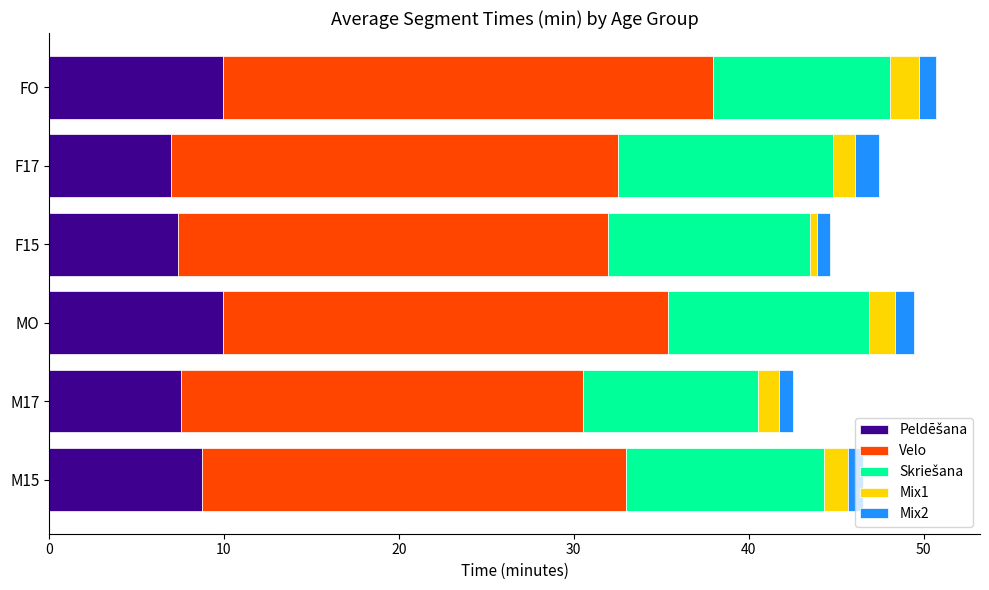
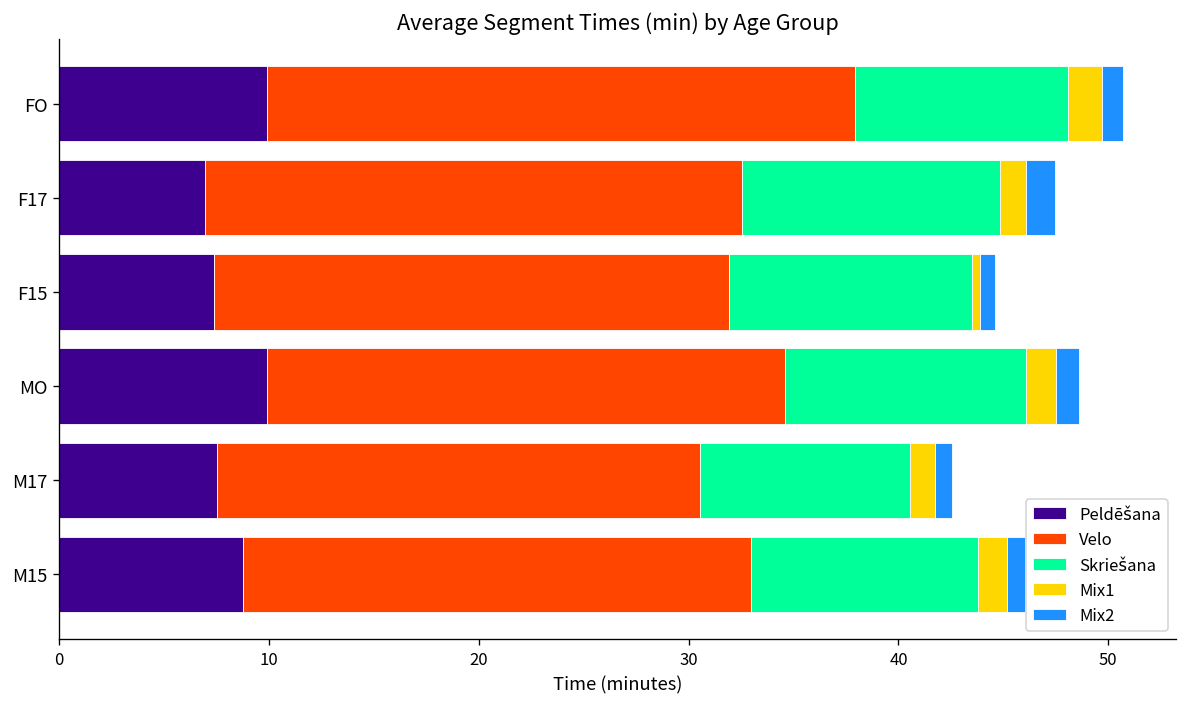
  {
    "Peldēšana": {
      "FO": 9.9,
      "F17": 7.0,
      "F15": 7.4,
      "MO": 9.9,
      "M17": 7.6,
      "M15": 8.8
    },
    "Velo": {
      "FO": 28.0,
      "F17": 25.6,
      "F15": 24.6,
-     "MO": 25.5,
+     "MO": 24.7,
      "M17": 23.0,
      "M15": 24.2
    },
    "Skriešana": {
      "FO": 10.1,
      "F17": 12.3,
      "F15": 11.5,
      "MO": 11.5,
      "M17": 10.0,
-     "M15": 11.3
+     "M15": 10.8
    },
    "Mix1": {
      "FO": 1.6,
      "F17": 1.3,
      "F15": 0.4,
      "MO": 1.5,
      "M17": 1.2,
      "M15": 1.4
    },
    "Mix2": {
      "FO": 1.0,
      "F17": 1.4,
      "F15": 0.7,
      "MO": 1.1,
      "M17": 0.8
    }
  }
